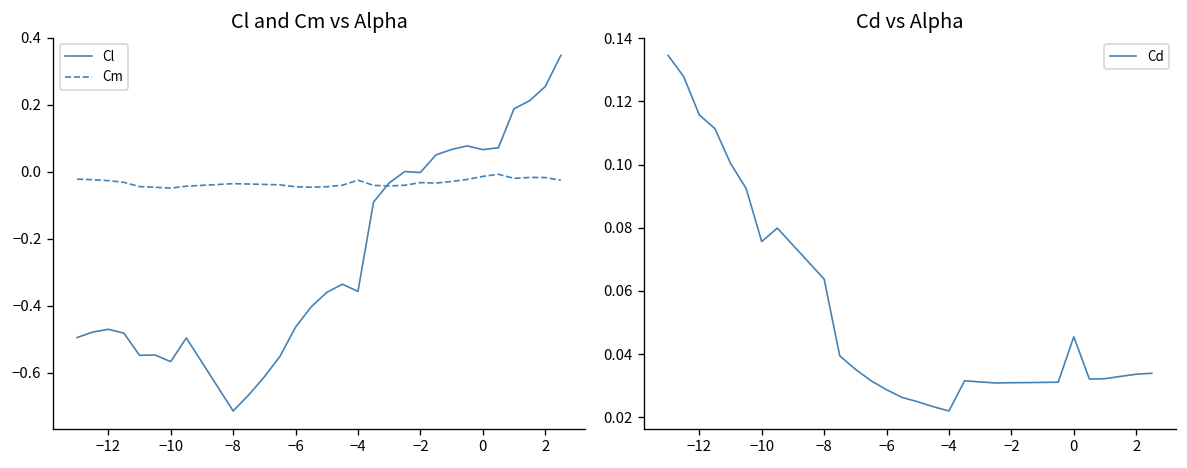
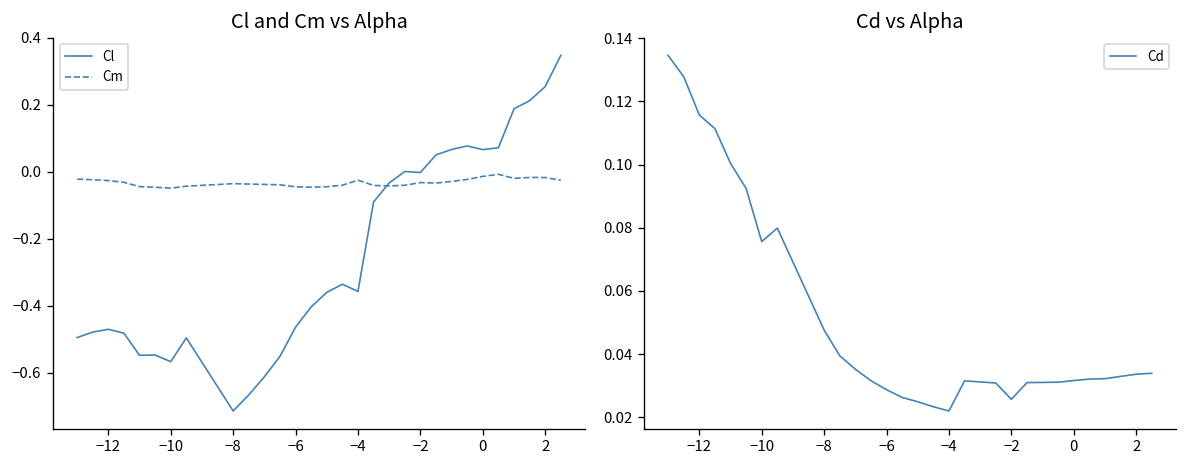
  {
    "Cd vs Alpha": {
      "−12": 0.116,
      "−10": 0.076,
-     "−8": 0.064,
+     "−8": 0.048,
      "−6": 0.029,
      "−4": 0.022,
-     "−2": 0.031,
-     "0": 0.045,
+     "−2": 0.026,
+     "0": 0.032,
      "2": 0.034
    }
  }
